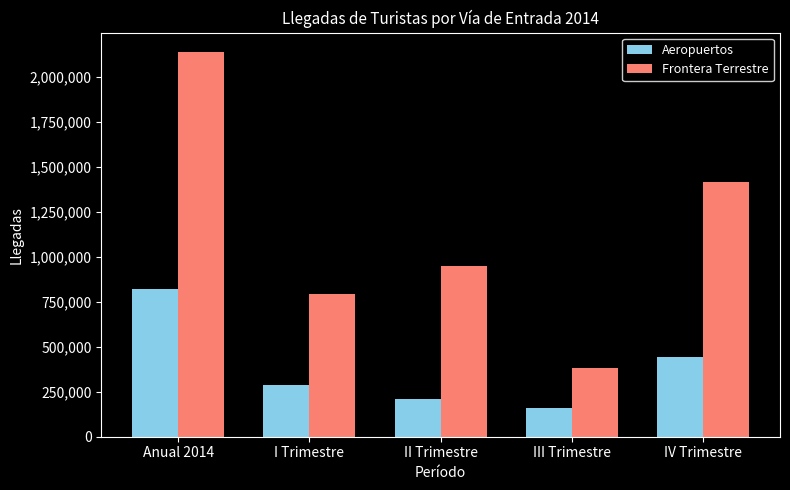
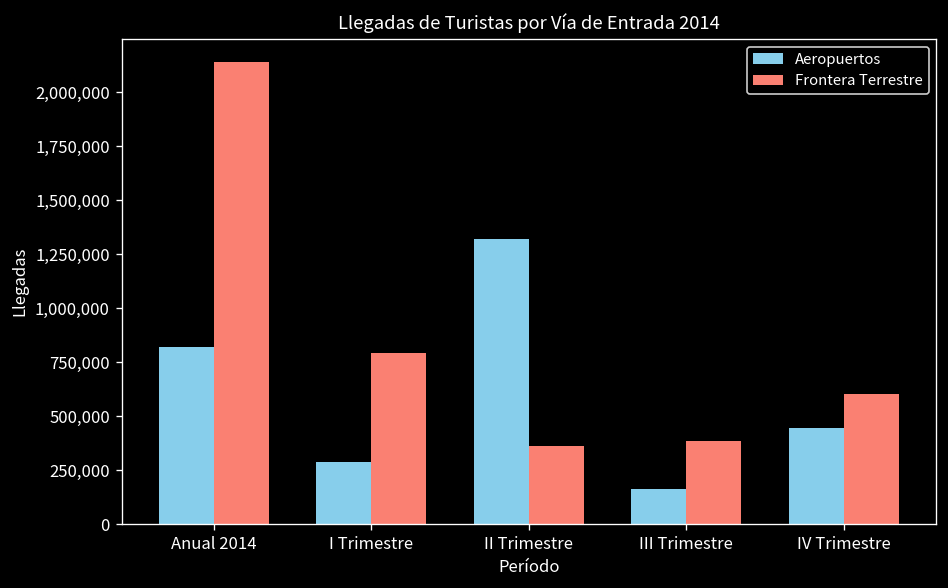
  {
    "Aeropuertos": {
      "Anual 2014": "820,000",
      "I Trimestre": "290,000",
-     "II Trimestre": "210,000",
+     "II Trimestre": "1,320,000",
      "III Trimestre": "160,000",
      "IV Trimestre": "440,000"
    },
    "Frontera Terrestre": {
      "Anual 2014": "2,140,000",
      "I Trimestre": "790,000",
-     "II Trimestre": "950,000",
+     "II Trimestre": "360,000",
      "III Trimestre": "380,000",
-     "IV Trimestre": "1,420,000"
+     "IV Trimestre": "600,000"
    }
  }
